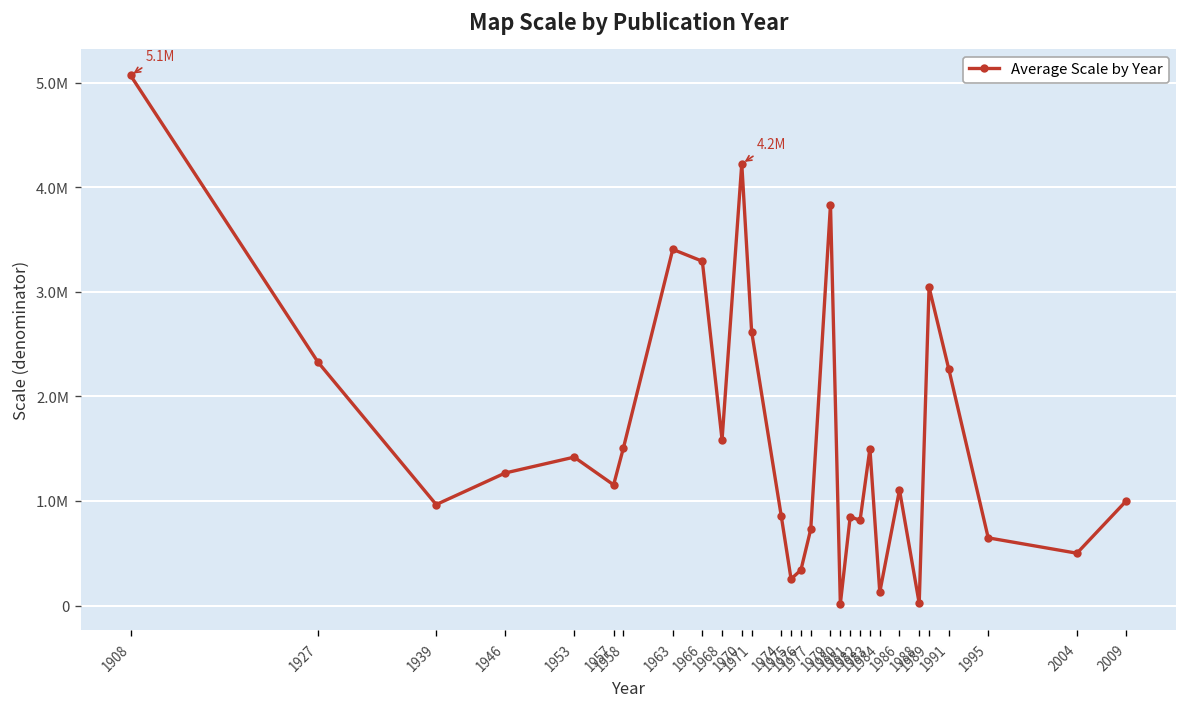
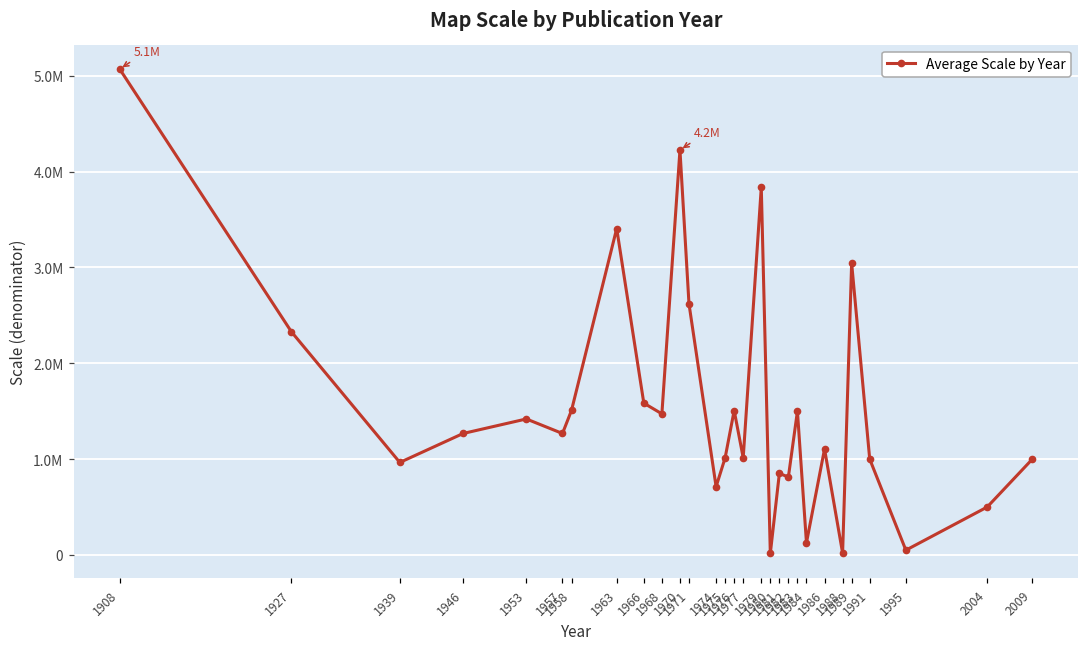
  {
    "1927": 2300000,
    "1939": 1000000,
    "1946": 1300000,
    "1953": 1400000,
-   "1957": 1200000,
+   "1957": 1300000,
    "1958": 1500000,
    "1963": 3400000,
-   "1966": 3300000,
-   "1968": 1600000,
+   "1966": 1600000,
+   "1968": 1500000,
    "1971": 2600000,
-   "1974": 900000,
-   "1975": 300000,
-   "1976": 300000,
-   "1977": 700000,
+   "1974": 700000,
+   "1975": 1000000,
+   "1976": 1500000,
+   "1977": 1000000,
    "1979": 3800000,
    "1980": 0,
    "1981": 900000,
    "1982": 800000,
    "1983": 1500000,
    "1984": 100000,
    "1986": 1100000,
    "1988": 0,
    "1989": 3000000,
-   "1991": 2300000,
-   "1995": 600000,
+   "1991": 1000000,
+   "1995": 100000,
    "2004": 500000,
    "2009": 1000000
  }
